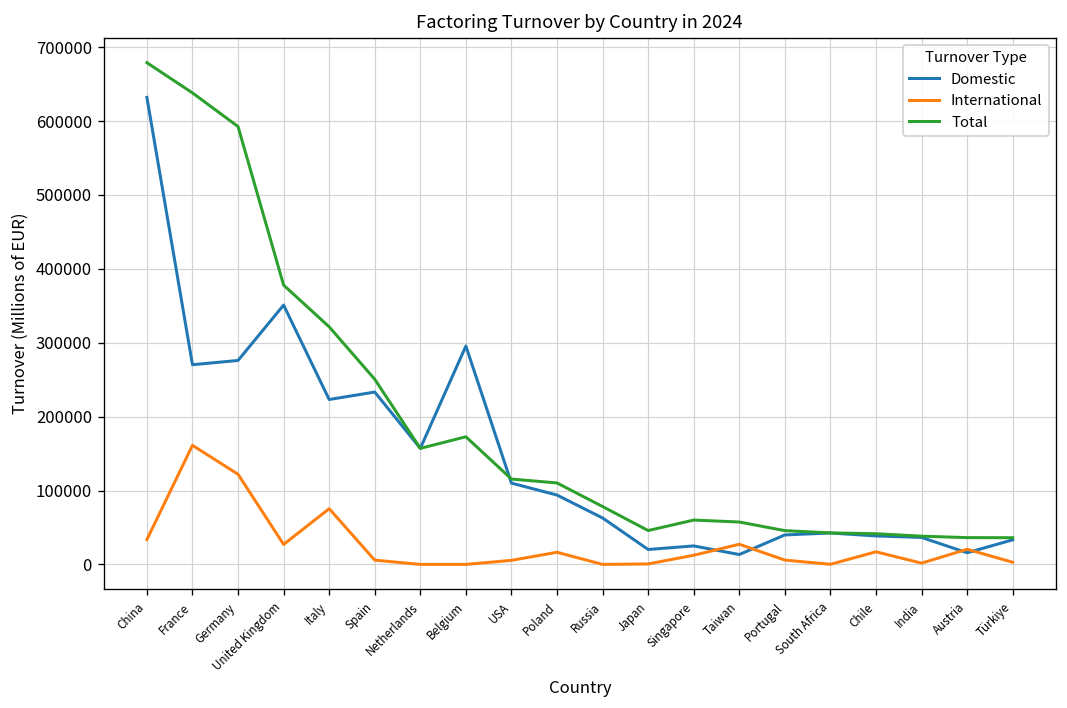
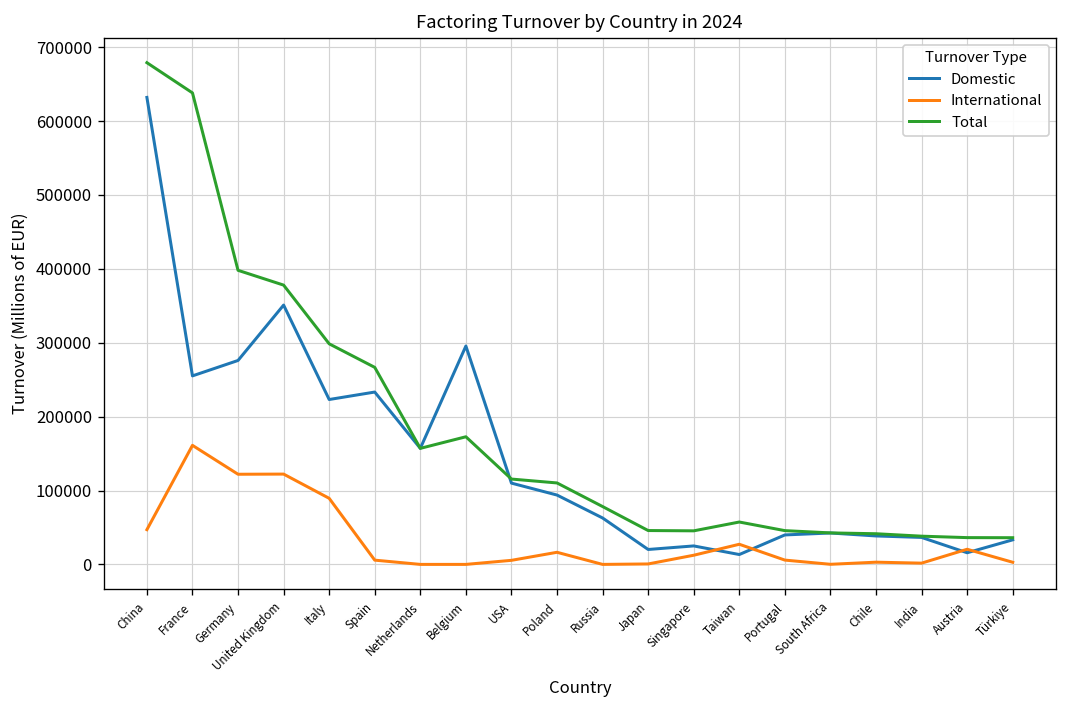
  {
    "Domestic": {
      "China": 630000,
-     "France": 270000,
+     "France": 260000,
      "Germany": 280000,
      "United Kingdom": 350000,
      "Italy": 220000,
      "Spain": 230000,
      "Belgium": 300000,
      "USA": 110000,
      "Poland": 90000,
      "Russia": 60000,
      "Japan": 20000,
      "Singapore": 30000,
      "Taiwan": 10000,
      "Portugal": 40000,
      "Austria": 20000
    },
    "International": {
-     "China": 30000,
+     "China": 50000,
      "France": 160000,
      "Germany": 120000,
-     "United Kingdom": 30000,
-     "Italy": 80000,
+     "United Kingdom": 120000,
+     "Italy": 90000,
      "Spain": 10000,
      "Netherlands": 0,
      "Belgium": 0,
      "USA": 10000,
      "Poland": 20000,
      "Russia": 0,
      "Japan": 0,
      "Singapore": 10000,
      "Taiwan": 30000,
      "Portugal": 10000,
      "South Africa": 0,
-     "Chile": 20000,
+     "Chile": 0,
      "India": 0,
      "Austria": 20000,
      "Türkiye": 0
    },
    "Total": {
      "China": 680000,
      "France": 640000,
-     "Germany": 590000,
+     "Germany": 400000,
      "United Kingdom": 380000,
-     "Italy": 320000,
-     "Spain": 250000,
+     "Italy": 300000,
+     "Spain": 270000,
      "Belgium": 170000,
      "USA": 120000,
      "Poland": 110000,
      "Russia": 80000,
      "Japan": 50000,
-     "Singapore": 60000,
+     "Singapore": 50000,
      "Taiwan": 60000,
      "Portugal": 50000,
      "Austria": 40000
    }
  }
